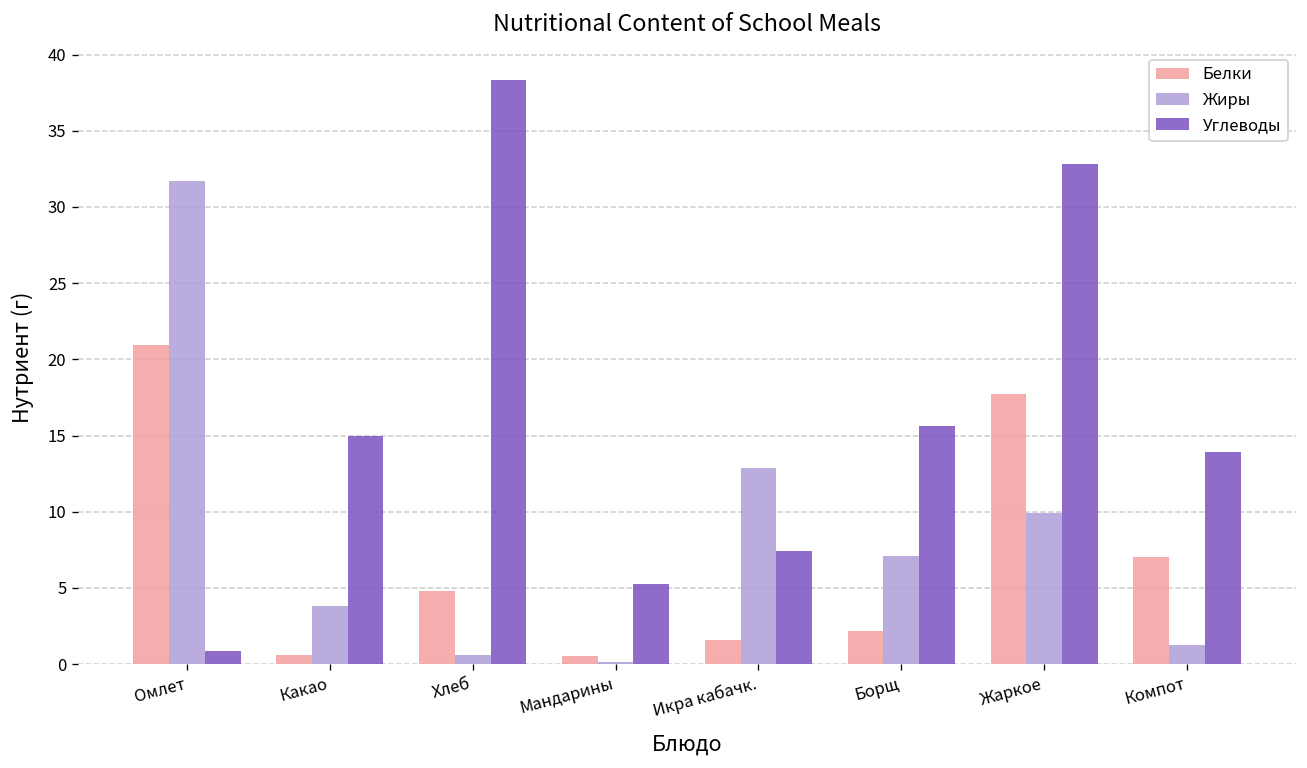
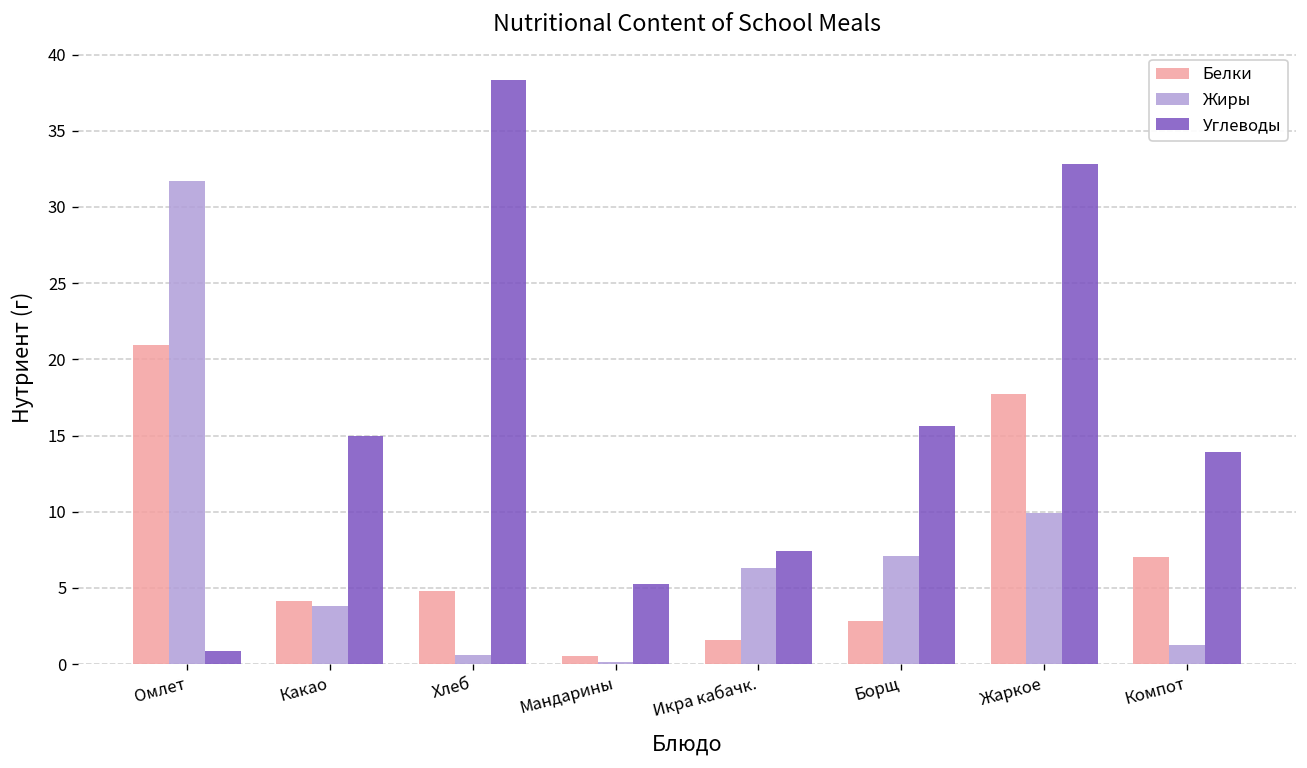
  {
    "Белки": {
      "Омлет": 20.9,
-     "Какао": 0.6,
+     "Какао": 4.1,
      "Хлеб": 4.8,
      "Мандарины": 0.6,
      "Икра кабачк.": 1.6,
-     "Борщ": 2.2,
+     "Борщ": 2.8,
      "Жаркое": 17.7,
      "Компот": 7.0
    },
    "Жиры": {
      "Омлет": 31.7,
      "Какао": 3.8,
      "Хлеб": 0.6,
-     "Икра кабачк.": 12.9,
+     "Икра кабачк.": 6.3,
      "Борщ": 7.1,
      "Жаркое": 9.9,
      "Компот": 1.3
    },
    "Углеводы": {
      "Омлет": 0.9,
      "Какао": 15.0,
      "Хлеб": 38.3,
      "Мандарины": 5.3,
      "Икра кабачк.": 7.4,
      "Борщ": 15.7,
      "Жаркое": 32.8,
      "Компот": 13.9
    }
  }
